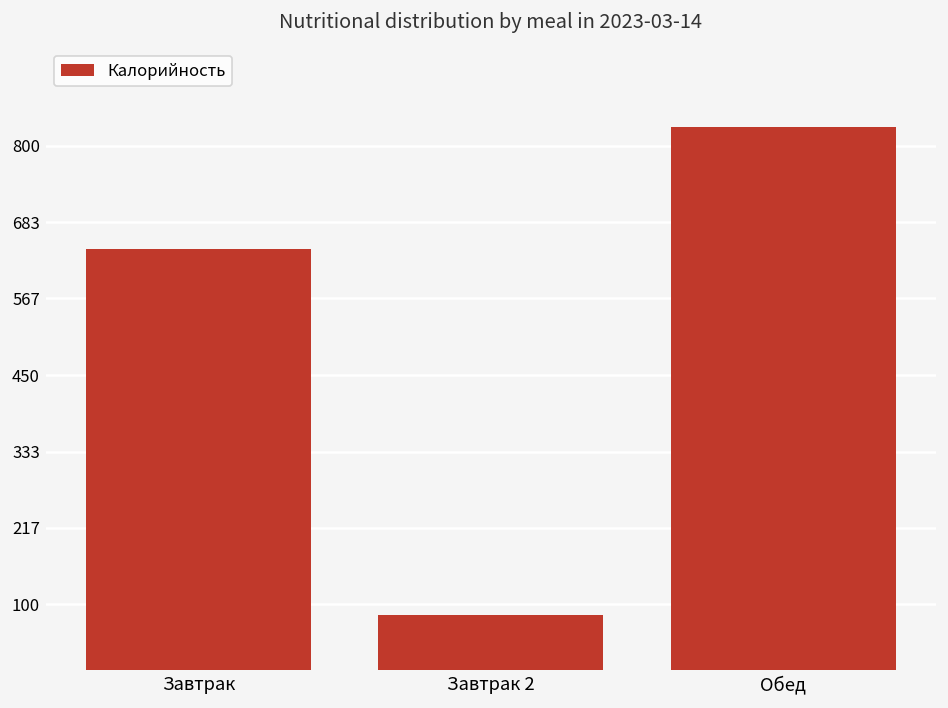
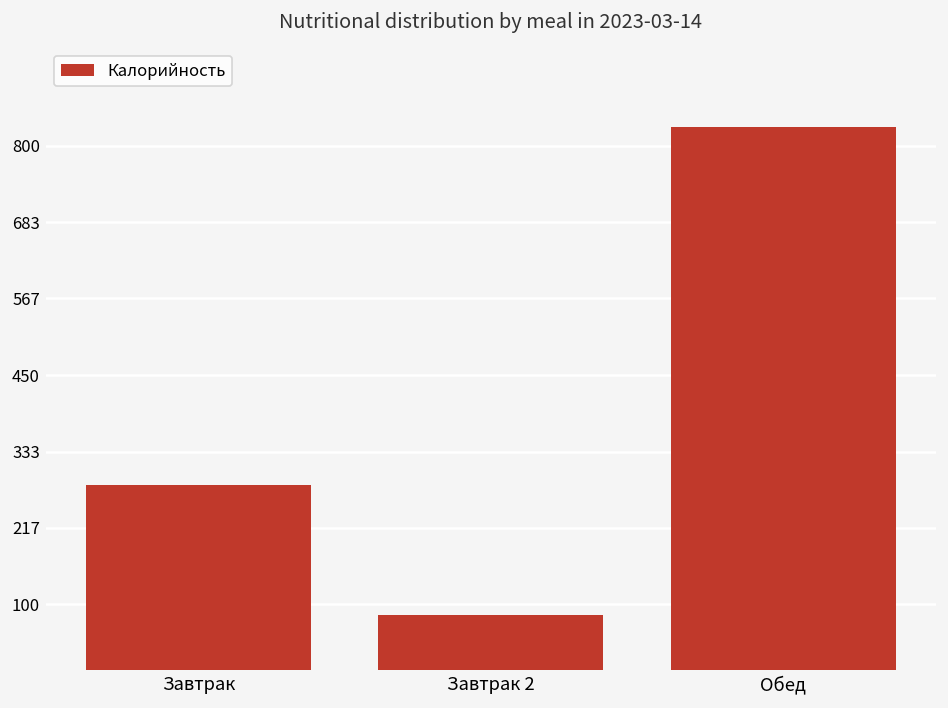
  {
-   "Завтрак": 640,
+   "Завтрак": 280,
    "Завтрак 2": 80,
    "Обед": 830
  }
